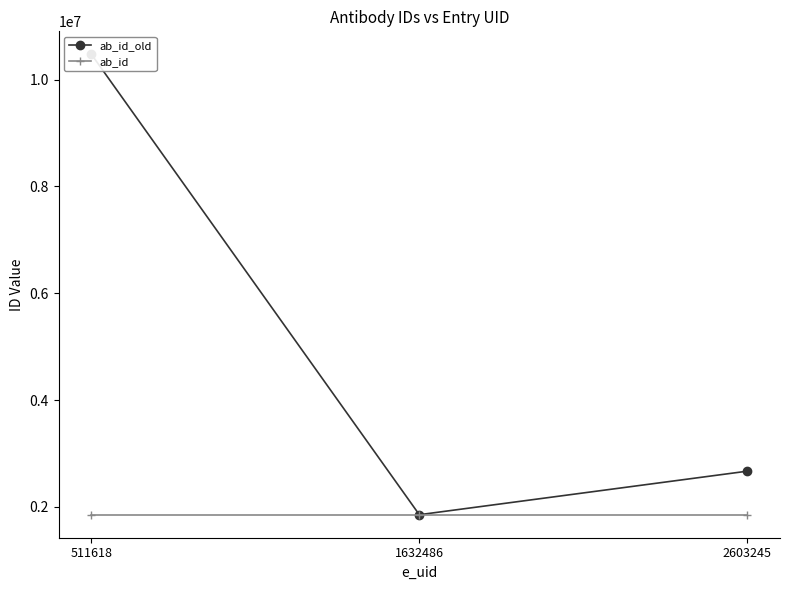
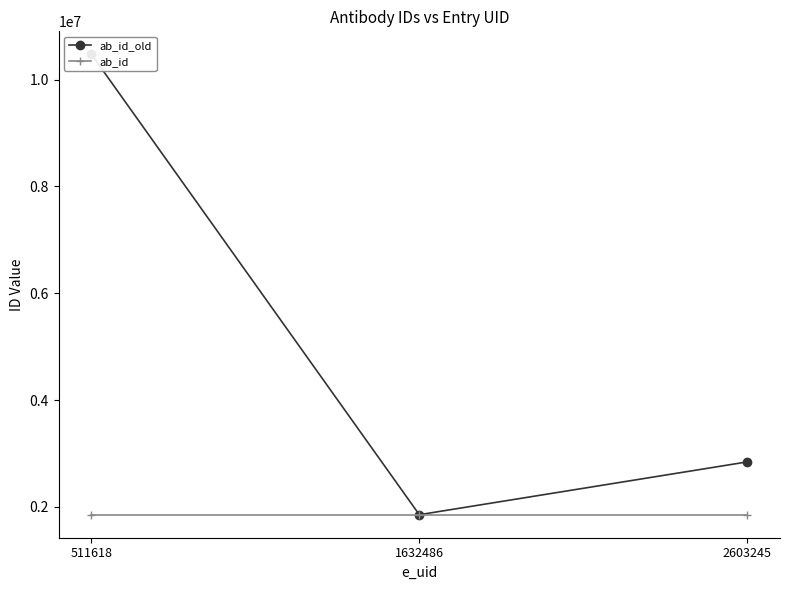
  {
    "ab_id_old": {
-     "2603245": 2700000
+     "2603245": 2800000
    },
    "ab_id": {
      "511618": 1900000,
      "2603245": 1900000
    }
  }
